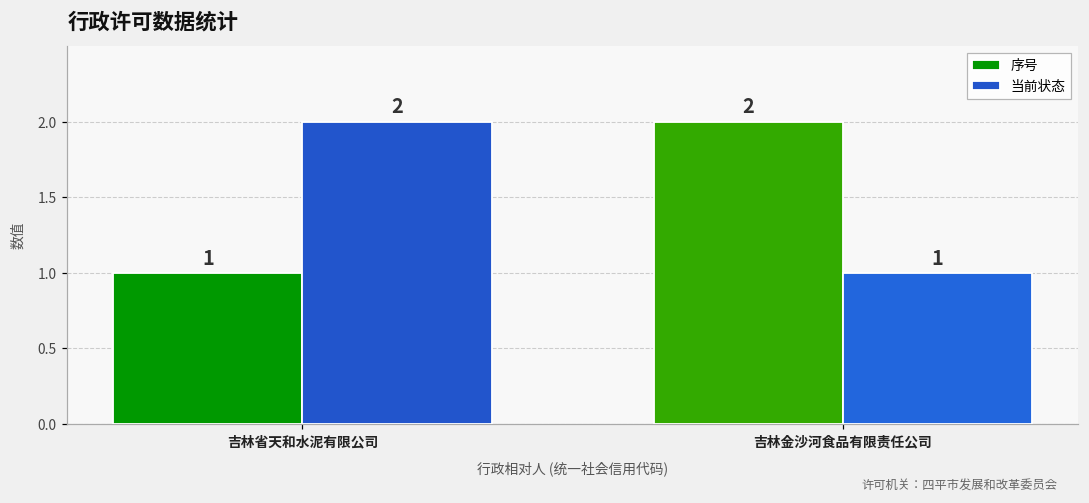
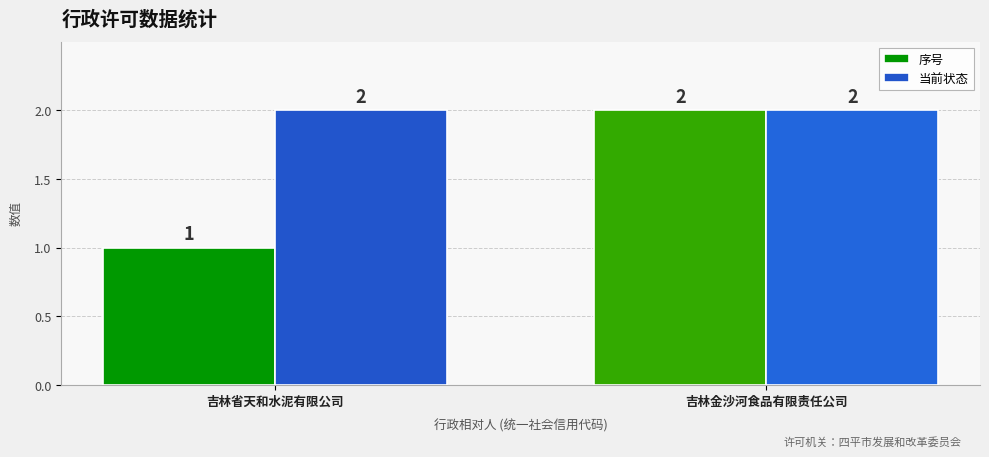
  {
    "序号": {
      "吉林省天和水泥有限公司": 1,
      "吉林金沙河食品有限责任公司": 2
    },
    "当前状态": {
      "吉林省天和水泥有限公司": 2,
-     "吉林金沙河食品有限责任公司": 1
+     "吉林金沙河食品有限责任公司": 2
    }
  }
